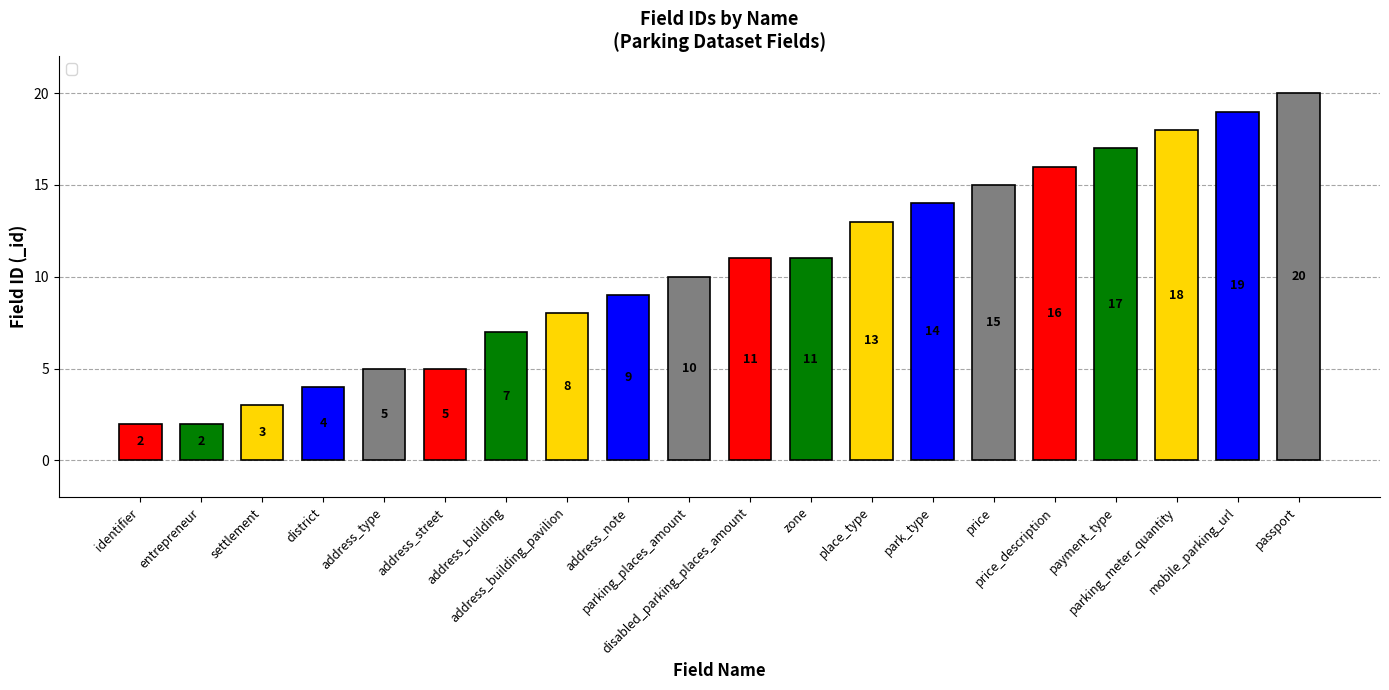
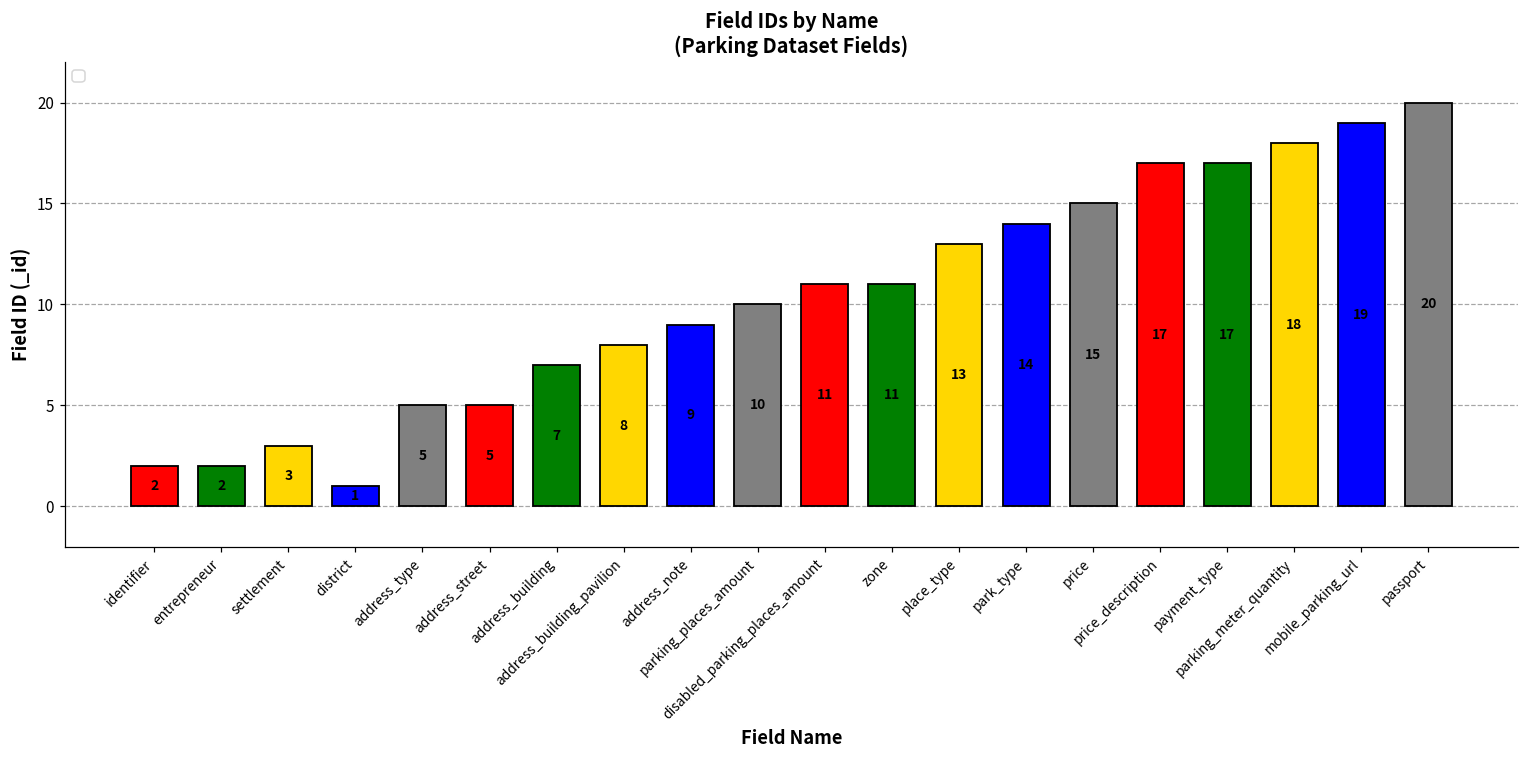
  {
    "identifier": 2,
    "entrepreneur": 2,
    "settlement": 3,
-   "district": 4,
+   "district": 1,
    "address_type": 5,
    "address_street": 5,
    "address_building": 7,
    "address_building_pavilion": 8,
    "address_note": 9,
    "parking_places_amount": 10,
    "disabled_parking_places_amount": 11,
    "zone": 11,
    "place_type": 13,
    "park_type": 14,
    "price": 15,
-   "price_description": 16,
+   "price_description": 17,
    "payment_type": 17,
    "parking_meter_quantity": 18,
    "mobile_parking_url": 19,
    "passport": 20
  }
